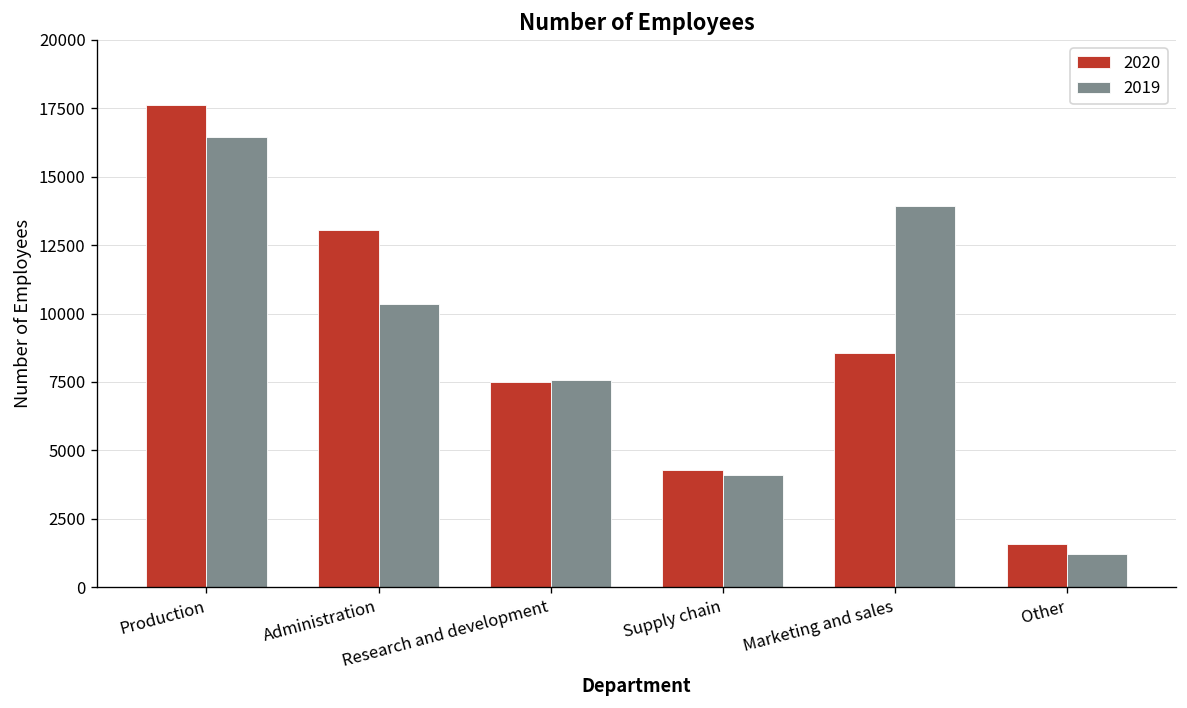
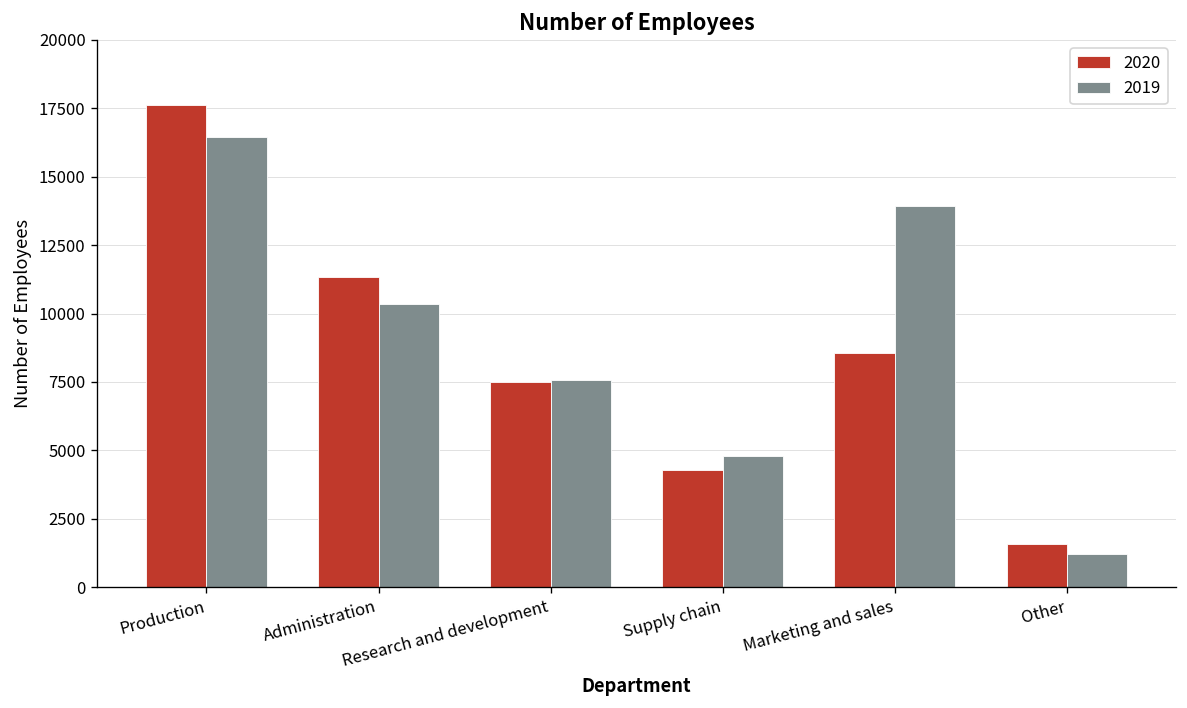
  {
    "2020": {
      "Production": 17600,
-     "Administration": 13100,
+     "Administration": 11300,
      "Research and development": 7500,
      "Supply chain": 4300,
      "Marketing and sales": 8600,
      "Other": 1600
    },
    "2019": {
      "Production": 16500,
      "Administration": 10300,
      "Research and development": 7600,
-     "Supply chain": 4100,
+     "Supply chain": 4800,
      "Marketing and sales": 13900,
      "Other": 1200
    }
  }
